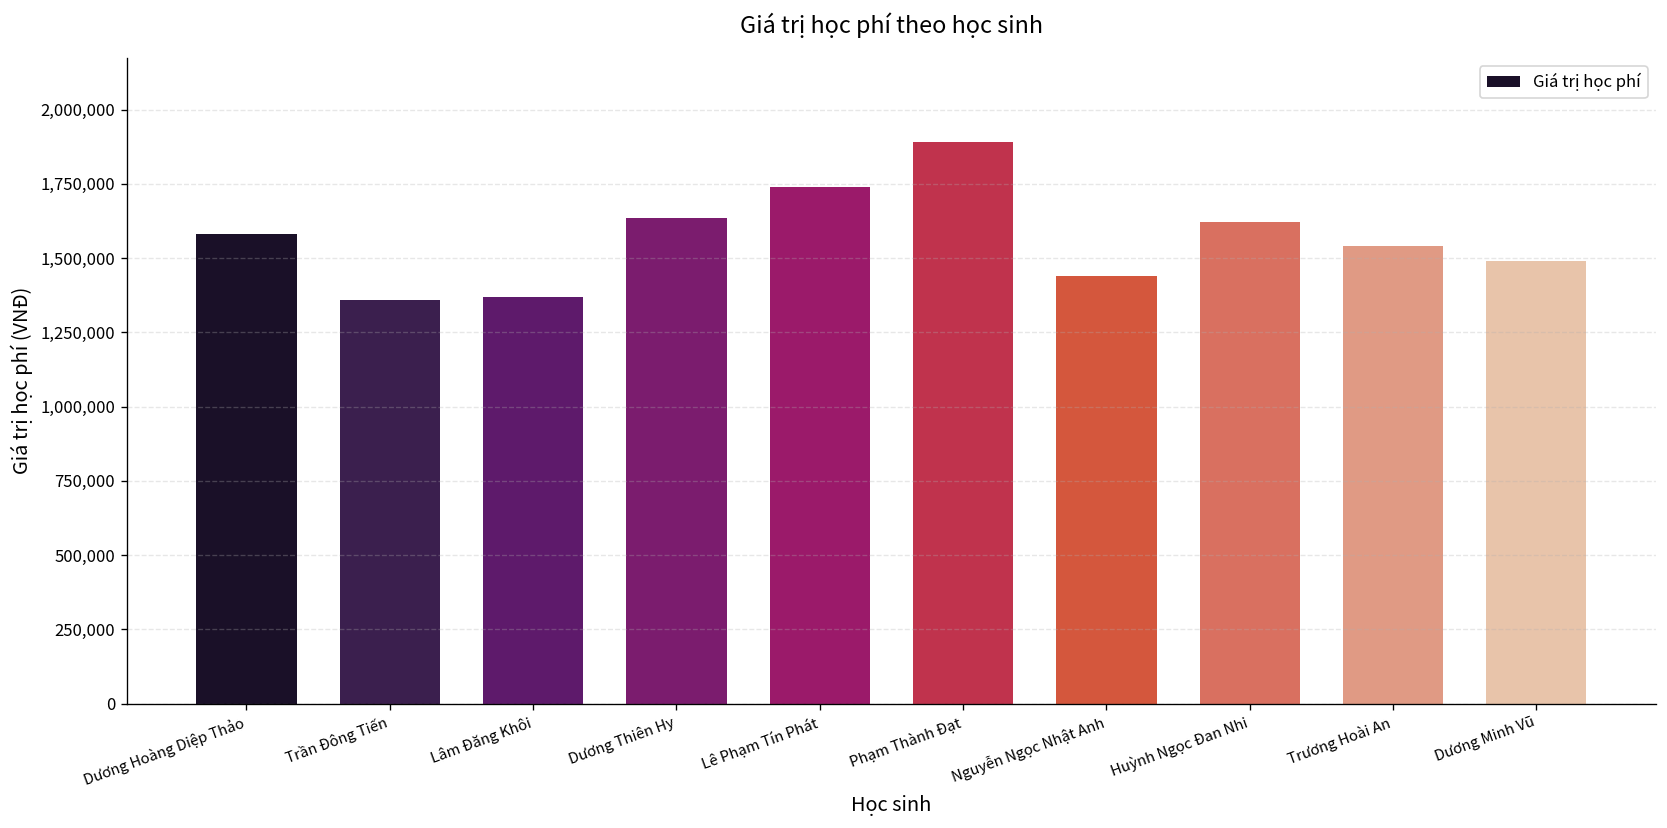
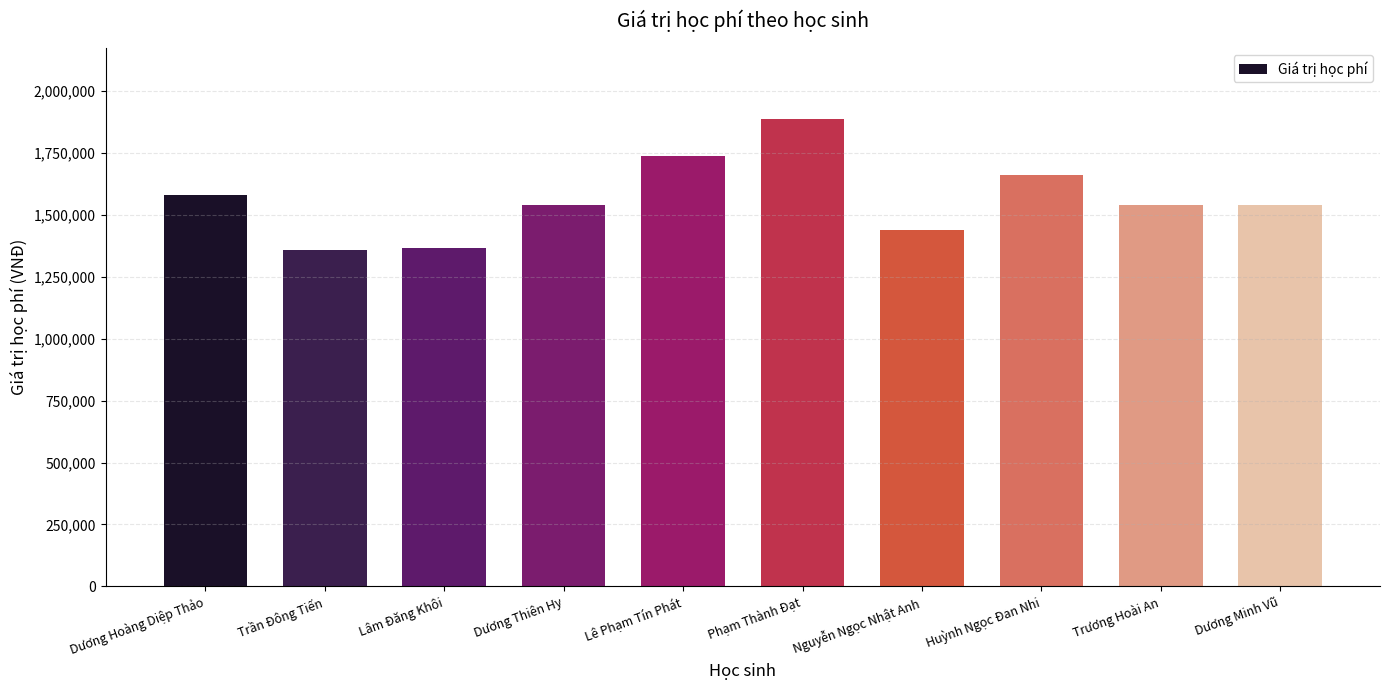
  {
    "Dương Hoàng Diệp Thảo": "1,580,000",
    "Trần Đông Tiến": "1,360,000",
    "Lâm Đăng Khôi": "1,370,000",
-   "Dương Thiên Hy": "1,630,000",
+   "Dương Thiên Hy": "1,540,000",
    "Lê Phạm Tín Phát": "1,740,000",
    "Phạm Thành Đạt": "1,890,000",
    "Nguyễn Ngọc Nhật Anh": "1,440,000",
-   "Huỳnh Ngọc Đan Nhi": "1,620,000",
+   "Huỳnh Ngọc Đan Nhi": "1,660,000",
    "Trương Hoài An": "1,540,000",
-   "Dương Minh Vũ": "1,490,000"
+   "Dương Minh Vũ": "1,540,000"
  }
